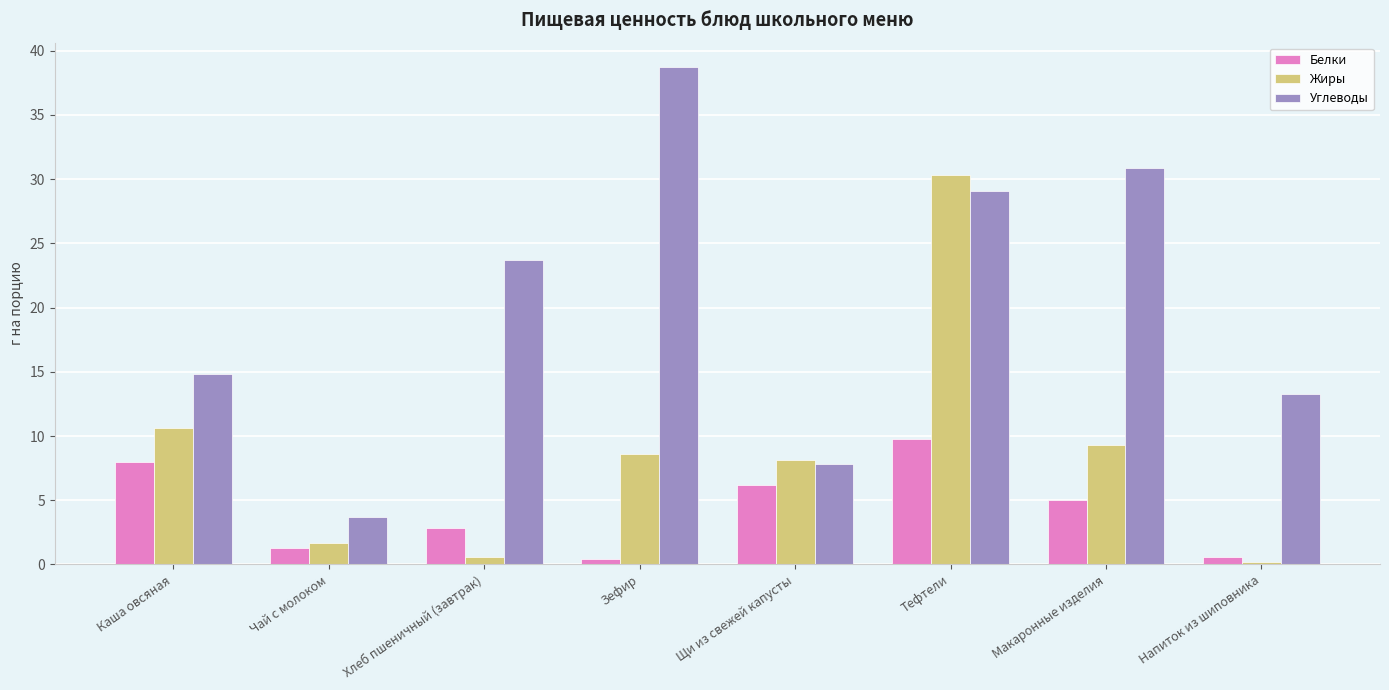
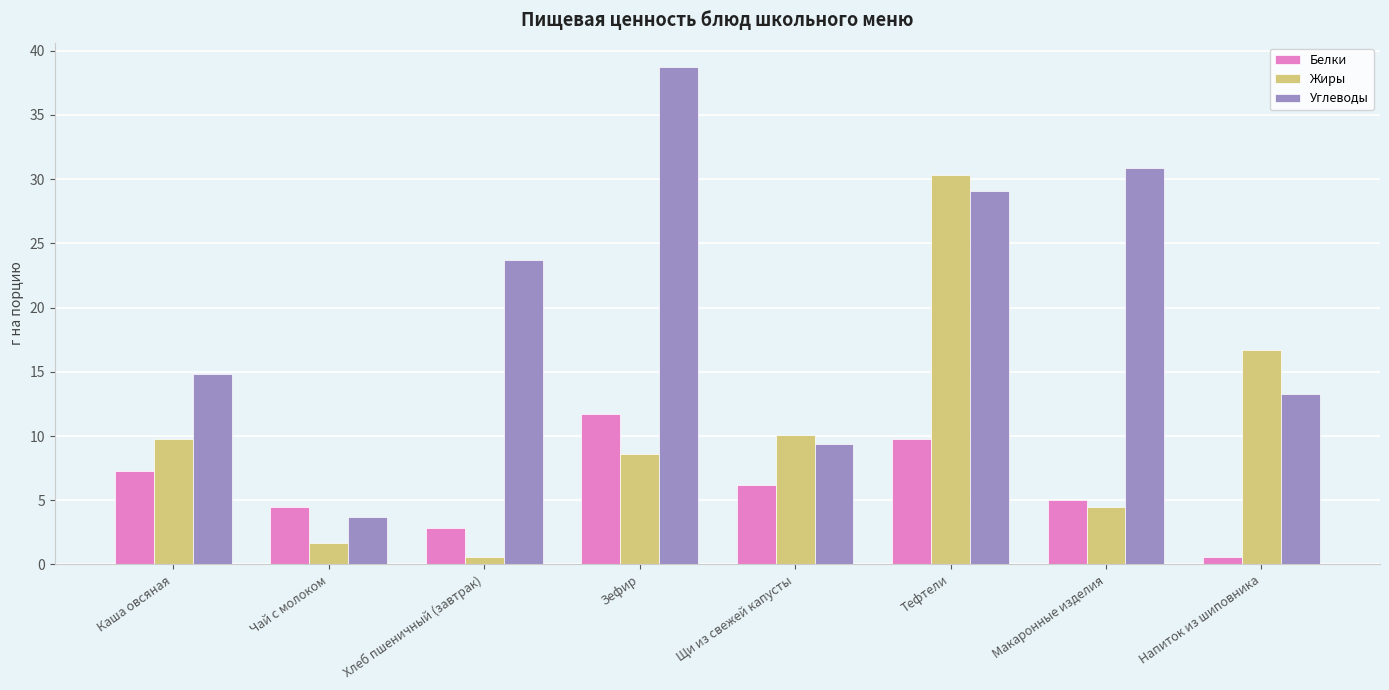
  {
    "Белки": {
-     "Каша овсяная": 8.0,
-     "Чай с молоком": 1.3,
+     "Каша овсяная": 7.3,
+     "Чай с молоком": 4.5,
      "Хлеб пшеничный (завтрак)": 2.8,
-     "Зефир": 0.4,
+     "Зефир": 11.7,
      "Щи из свежей капусты": 6.2,
      "Тефтели": 9.8,
      "Макаронные изделия": 5.0,
      "Напиток из шиповника": 0.6
    },
    "Жиры": {
-     "Каша овсяная": 10.6,
+     "Каша овсяная": 9.8,
      "Чай с молоком": 1.7,
      "Хлеб пшеничный (завтрак)": 0.6,
      "Зефир": 8.6,
-     "Щи из свежей капусты": 8.1,
+     "Щи из свежей капусты": 10.1,
      "Тефтели": 30.3,
-     "Макаронные изделия": 9.3,
-     "Напиток из шиповника": 0.2
+     "Макаронные изделия": 4.5,
+     "Напиток из шиповника": 16.7
    },
    "Углеводы": {
      "Каша овсяная": 14.8,
      "Чай с молоком": 3.7,
      "Хлеб пшеничный (завтрак)": 23.7,
      "Зефир": 38.7,
-     "Щи из свежей капусты": 7.8,
+     "Щи из свежей капусты": 9.4,
      "Тефтели": 29.1,
      "Макаронные изделия": 30.9,
      "Напиток из шиповника": 13.3
    }
  }
